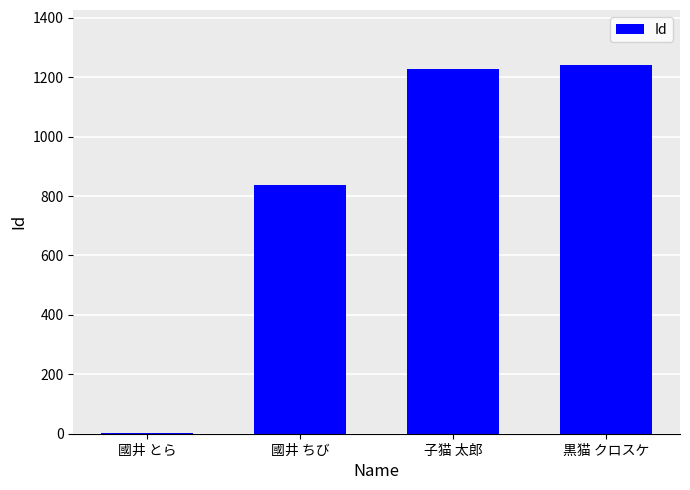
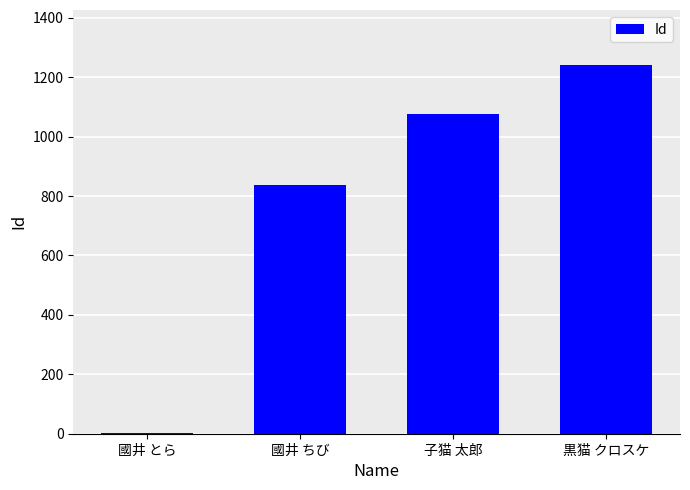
  {
    "國井 ちび": 840,
-   "子猫 太郎": 1230,
+   "子猫 太郎": 1080,
    "黒猫 クロスケ": 1240
  }
